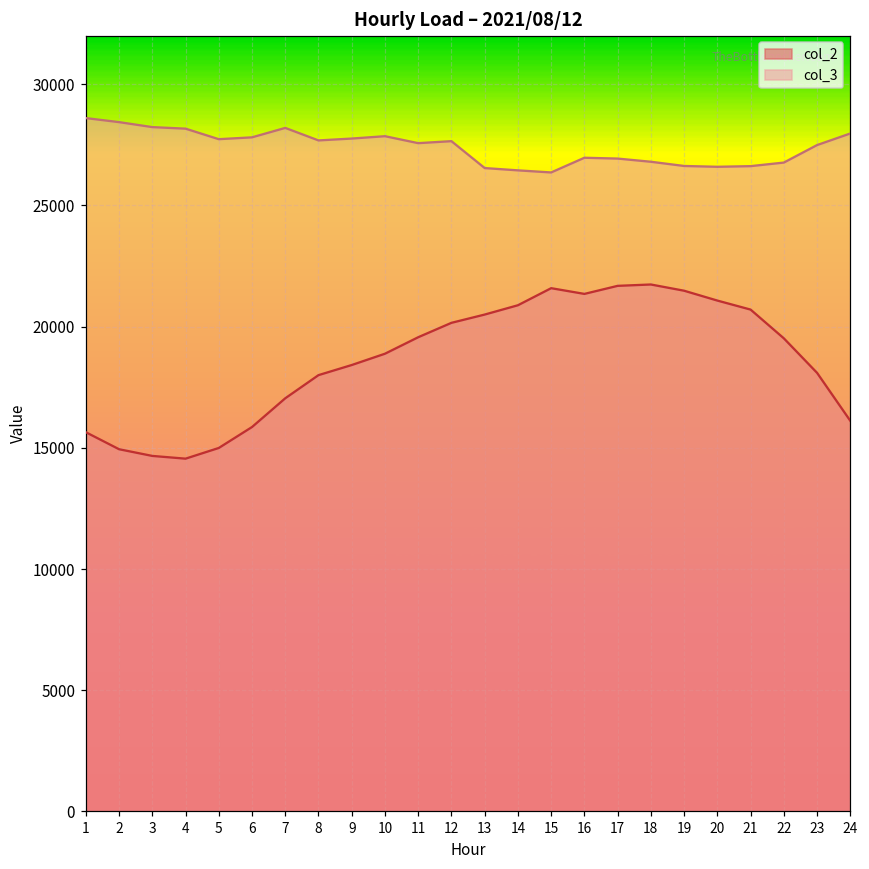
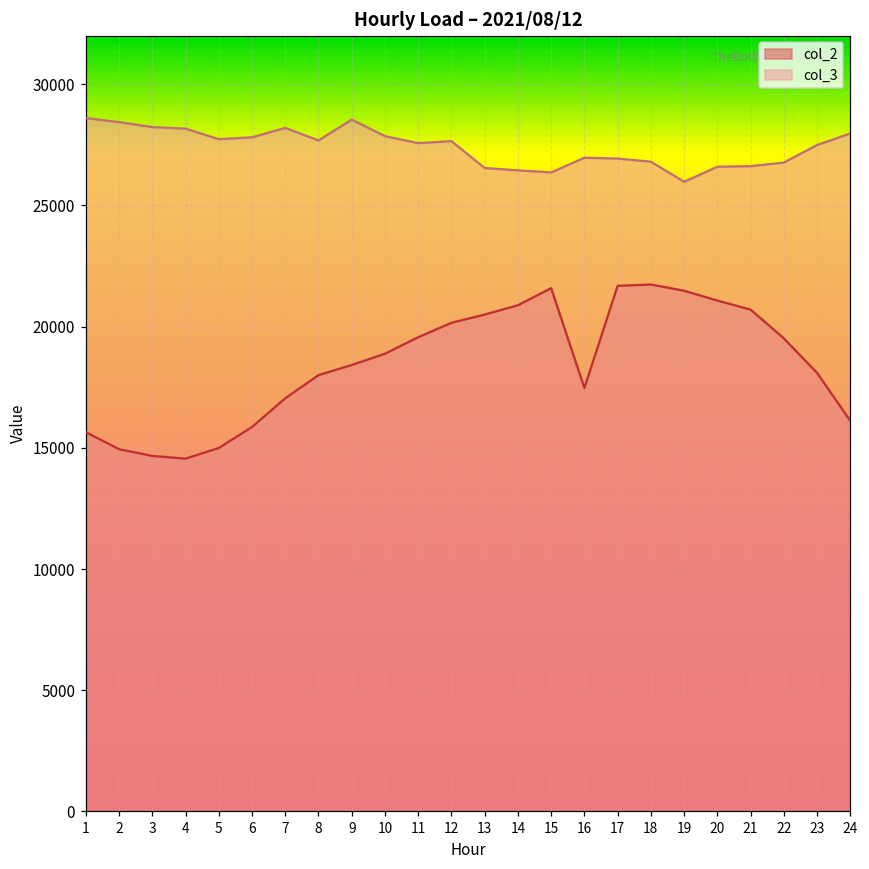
  {
    "col_2": {
      "1": 15600,
      "2": 14900,
      "3": 14700,
      "4": 14600,
      "5": 15000,
      "6": 15900,
      "7": 17000,
      "8": 18000,
      "9": 18400,
      "10": 18900,
      "11": 19600,
      "12": 20200,
      "13": 20500,
      "14": 20900,
      "15": 21600,
-     "16": 21300,
+     "16": 17500,
      "17": 21700,
      "18": 21700,
      "19": 21500,
      "20": 21100,
      "21": 20700,
      "22": 19500,
      "23": 18100,
      "24": 16100
    },
    "col_3": {
      "1": 28600,
      "2": 28400,
      "3": 28200,
      "4": 28200,
      "5": 27700,
      "6": 27800,
      "7": 28200,
      "8": 27700,
-     "9": 27800,
+     "9": 28500,
      "10": 27900,
      "11": 27600,
      "12": 27600,
      "13": 26500,
      "14": 26400,
      "15": 26400,
      "16": 27000,
      "17": 26900,
      "18": 26800,
-     "19": 26600,
+     "19": 26000,
      "20": 26600,
      "21": 26600,
      "22": 26800,
      "23": 27500,
      "24": 28000
    }
  }
